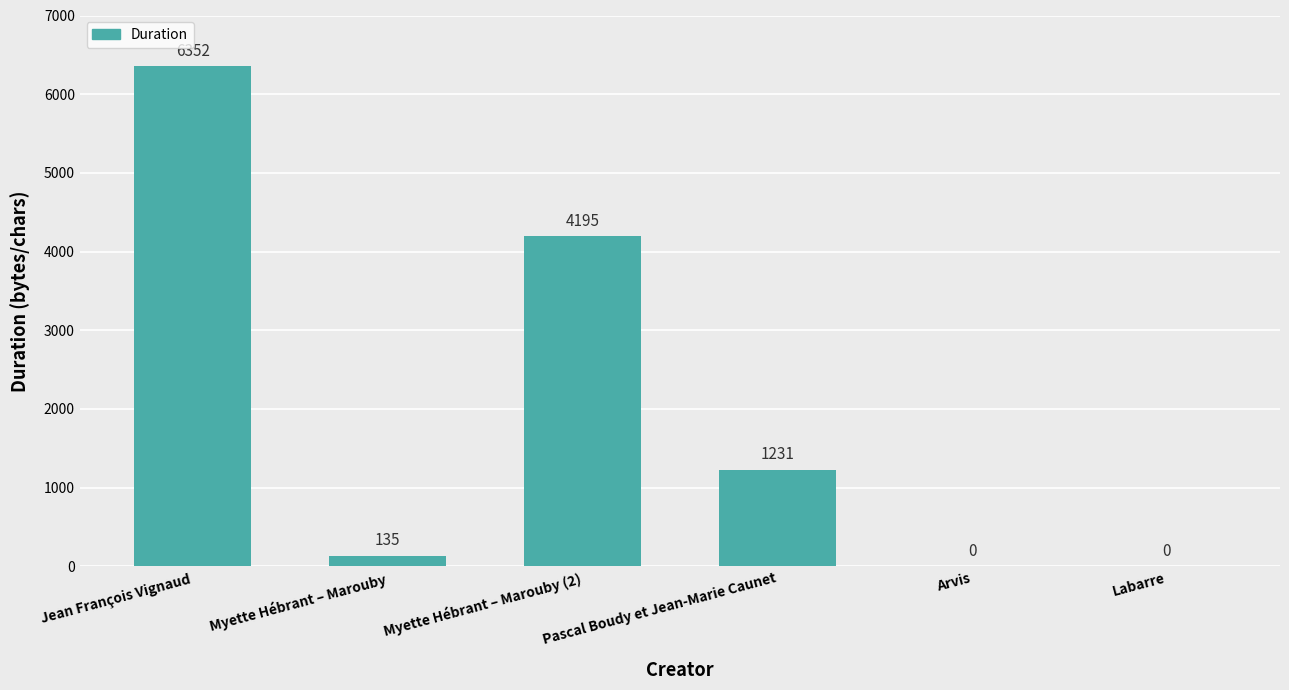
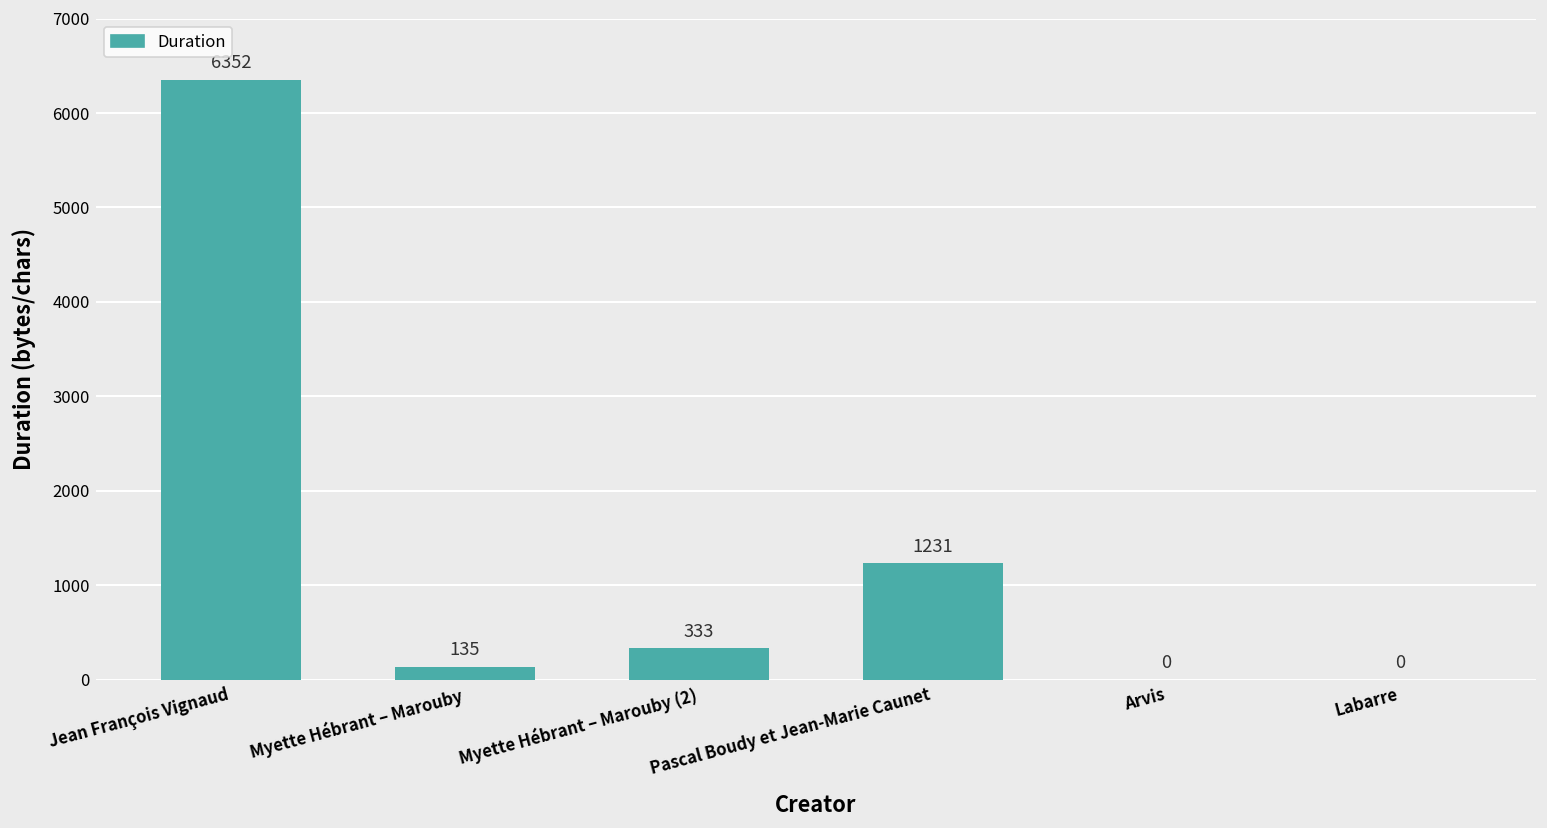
  {
    "Myette Hébrant – Marouby": 135,
-   "Myette Hébrant – Marouby (2)": 4195,
+   "Myette Hébrant – Marouby (2)": 333,
    "Pascal Boudy et Jean-Marie Caunet": 1231,
    "Arvis": 0,
    "Labarre": 0
  }
